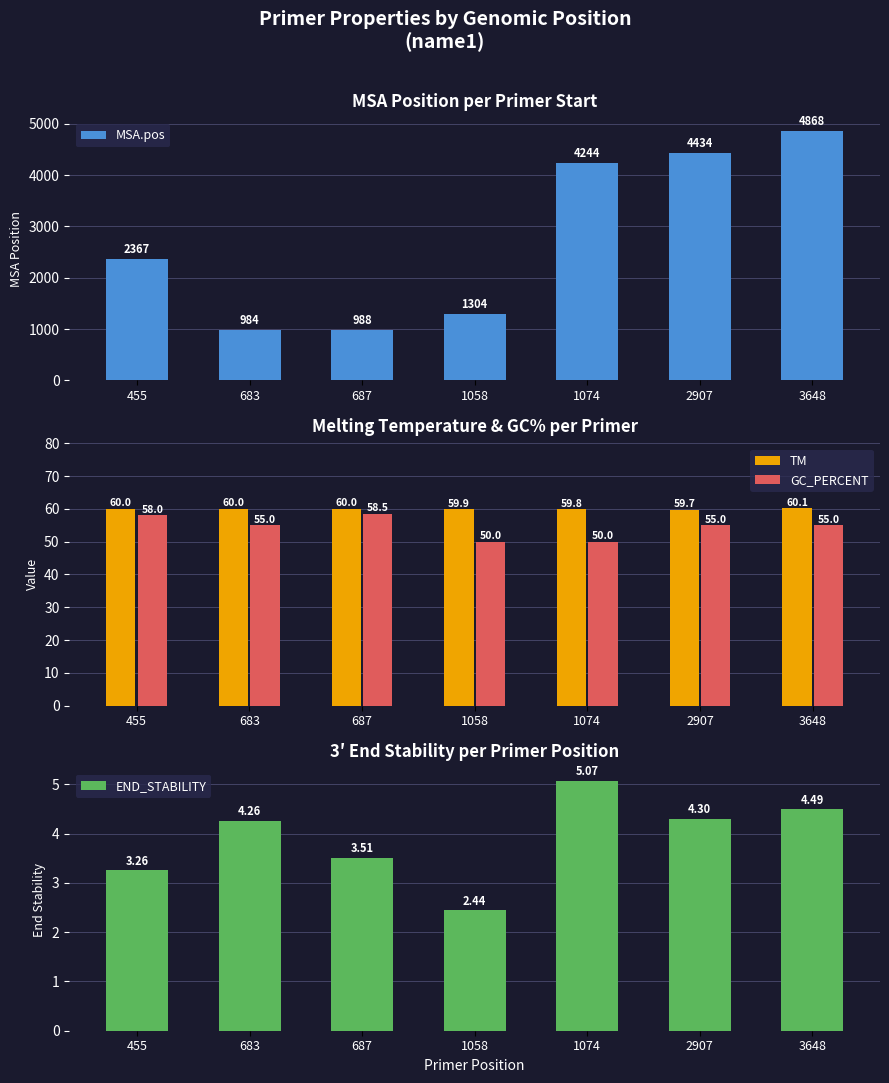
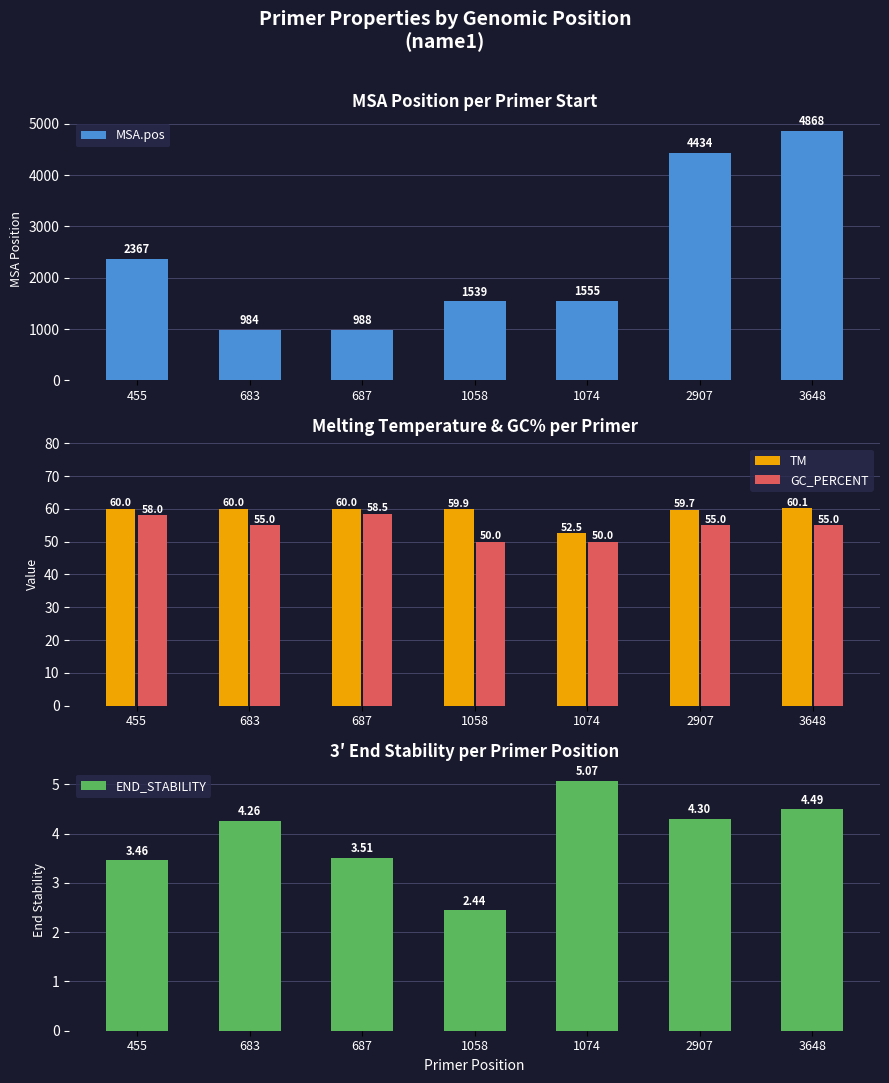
  {
    "MSA Position per Primer Start": {
      "455": 2367,
      "683": 984,
      "687": 988,
-     "1058": 1304,
-     "1074": 4244,
+     "1058": 1539,
+     "1074": 1555,
      "2907": 4434,
      "3648": 4868
    },
    "Melting Temperature & GC% per Primer": {
      "TM": {
        "455": 60.0,
        "683": 60.0,
        "687": 60.0,
        "1058": 59.9,
-       "1074": 59.8,
+       "1074": 52.5,
        "2907": 59.7,
        "3648": 60.1
      },
      "GC_PERCENT": {
        "455": 58.0,
        "683": 55.0,
        "687": 58.5,
        "1058": 50.0,
        "1074": 50.0,
        "2907": 55.0,
        "3648": 55.0
      }
    },
    "3′ End Stability per Primer Position": {
-     "455": 3.26,
+     "455": 3.46,
      "683": 4.26,
      "687": 3.51,
      "1058": 2.44,
      "1074": 5.07,
      "2907": 4.30,
      "3648": 4.49
    }
  }
